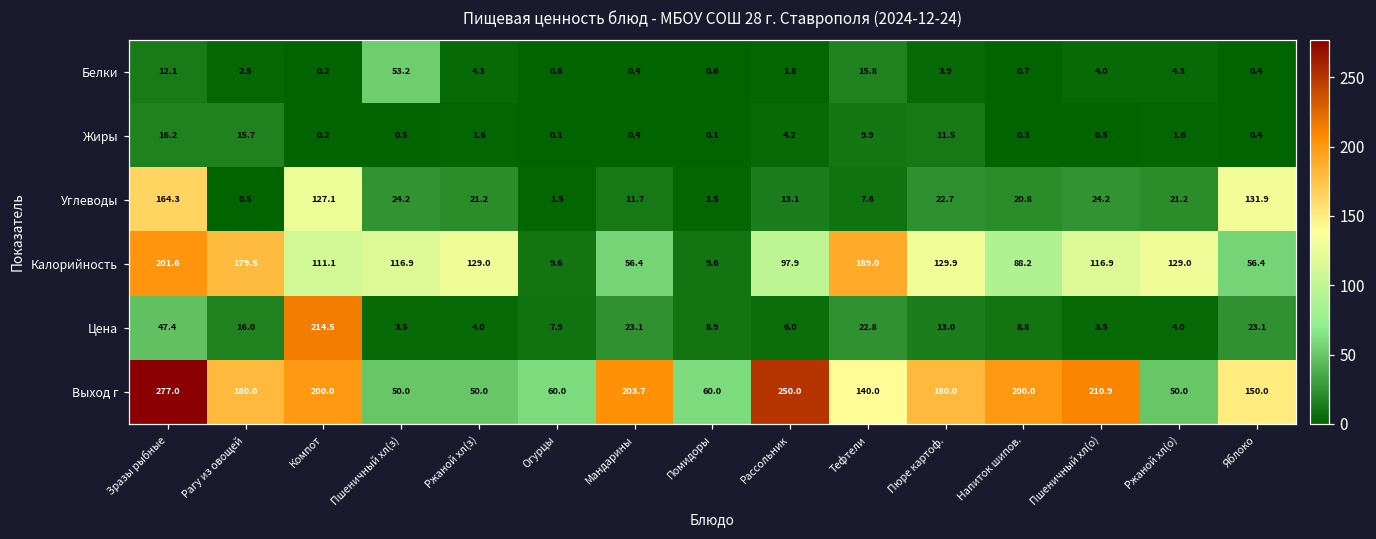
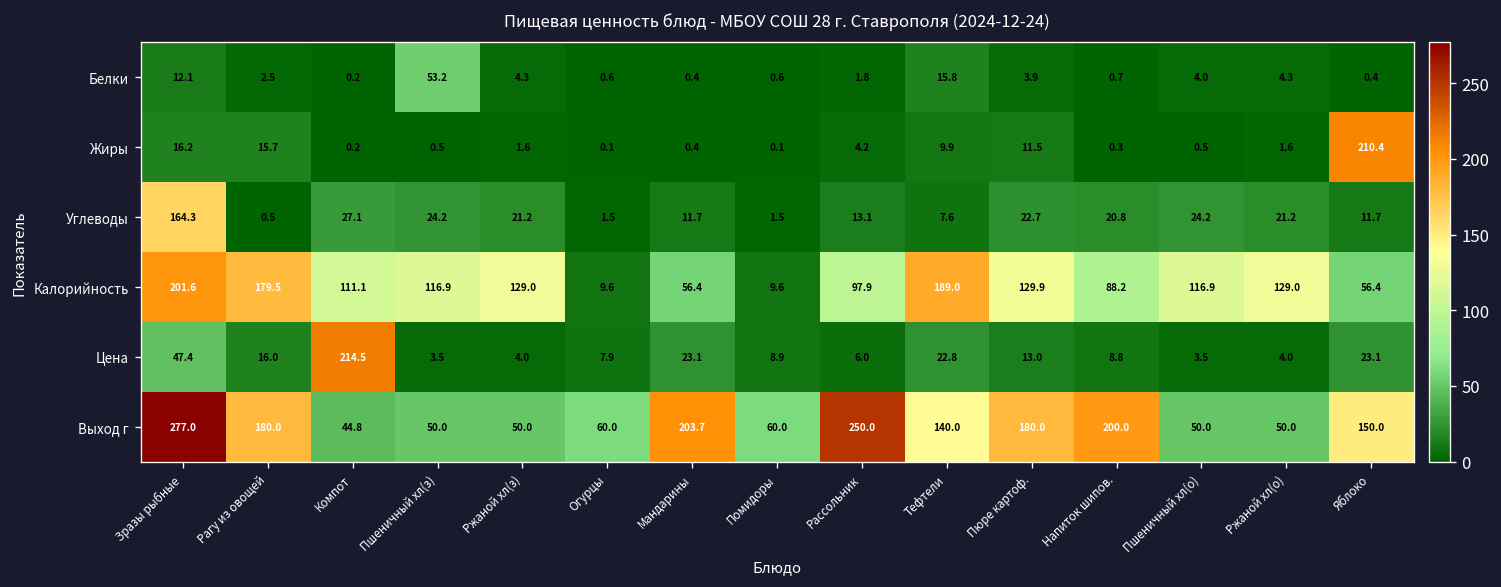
  {
    "Белки": {
      "Зразы рыбные": 12.1,
      "Рагу из овощей": 2.5,
      "Компот": 0.2,
      "Пшеничный хл(з)": 53.2,
      "Ржаной хл(з)": 4.3,
      "Огурцы": 0.6,
      "Мандарины": 0.4,
      "Помидоры": 0.6,
      "Рассольник": 1.8,
      "Тефтели": 15.8,
      "Пюре картоф.": 3.9,
      "Напиток шипов.": 0.7,
      "Пшеничный хл(о)": 4.0,
      "Ржаной хл(о)": 4.3,
      "Яблоко": 0.4
    },
    "Жиры": {
      "Зразы рыбные": 16.2,
      "Рагу из овощей": 15.7,
      "Компот": 0.2,
      "Пшеничный хл(з)": 0.5,
      "Ржаной хл(з)": 1.6,
      "Огурцы": 0.1,
      "Мандарины": 0.4,
      "Помидоры": 0.1,
      "Рассольник": 4.2,
      "Тефтели": 9.9,
      "Пюре картоф.": 11.5,
      "Напиток шипов.": 0.3,
      "Пшеничный хл(о)": 0.5,
      "Ржаной хл(о)": 1.6,
-     "Яблоко": 0.4
+     "Яблоко": 210.4
    },
    "Углеводы": {
      "Зразы рыбные": 164.3,
      "Рагу из овощей": 0.5,
-     "Компот": 127.1,
+     "Компот": 27.1,
      "Пшеничный хл(з)": 24.2,
      "Ржаной хл(з)": 21.2,
      "Огурцы": 1.5,
      "Мандарины": 11.7,
      "Помидоры": 1.5,
      "Рассольник": 13.1,
      "Тефтели": 7.6,
      "Пюре картоф.": 22.7,
      "Напиток шипов.": 20.8,
      "Пшеничный хл(о)": 24.2,
      "Ржаной хл(о)": 21.2,
-     "Яблоко": 131.9
+     "Яблоко": 11.7
    },
    "Калорийность": {
      "Зразы рыбные": 201.6,
      "Рагу из овощей": 179.5,
      "Компот": 111.1,
      "Пшеничный хл(з)": 116.9,
      "Ржаной хл(з)": 129.0,
      "Огурцы": 9.6,
      "Мандарины": 56.4,
      "Помидоры": 9.6,
      "Рассольник": 97.9,
      "Тефтели": 189.0,
      "Пюре картоф.": 129.9,
      "Напиток шипов.": 88.2,
      "Пшеничный хл(о)": 116.9,
      "Ржаной хл(о)": 129.0,
      "Яблоко": 56.4
    },
    "Цена": {
      "Зразы рыбные": 47.4,
      "Рагу из овощей": 16.0,
      "Компот": 214.5,
      "Пшеничный хл(з)": 3.5,
      "Ржаной хл(з)": 4.0,
      "Огурцы": 7.9,
      "Мандарины": 23.1,
      "Помидоры": 8.9,
      "Рассольник": 6.0,
      "Тефтели": 22.8,
      "Пюре картоф.": 13.0,
      "Напиток шипов.": 8.8,
      "Пшеничный хл(о)": 3.5,
      "Ржаной хл(о)": 4.0,
      "Яблоко": 23.1
    },
    "Выход г": {
      "Зразы рыбные": 277.0,
      "Рагу из овощей": 180.0,
-     "Компот": 200.0,
+     "Компот": 44.8,
      "Пшеничный хл(з)": 50.0,
      "Ржаной хл(з)": 50.0,
      "Огурцы": 60.0,
      "Мандарины": 203.7,
      "Помидоры": 60.0,
      "Рассольник": 250.0,
      "Тефтели": 140.0,
      "Пюре картоф.": 180.0,
      "Напиток шипов.": 200.0,
-     "Пшеничный хл(о)": 210.9,
+     "Пшеничный хл(о)": 50.0,
      "Ржаной хл(о)": 50.0,
      "Яблоко": 150.0
    }
  }
